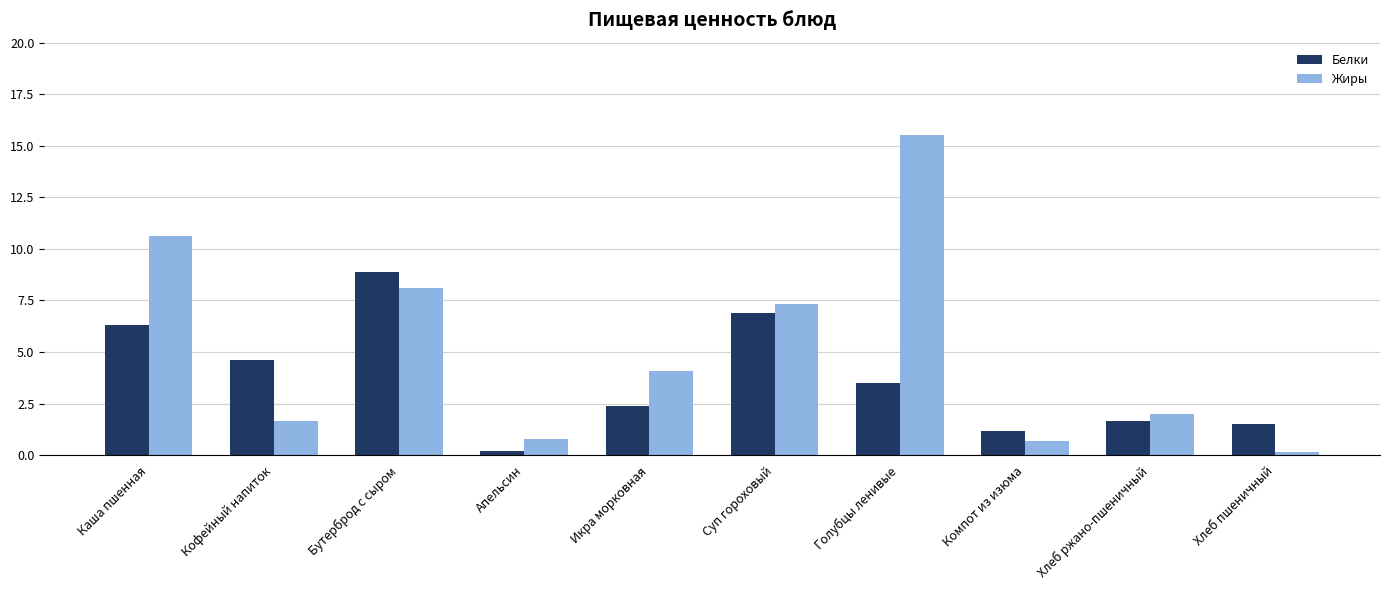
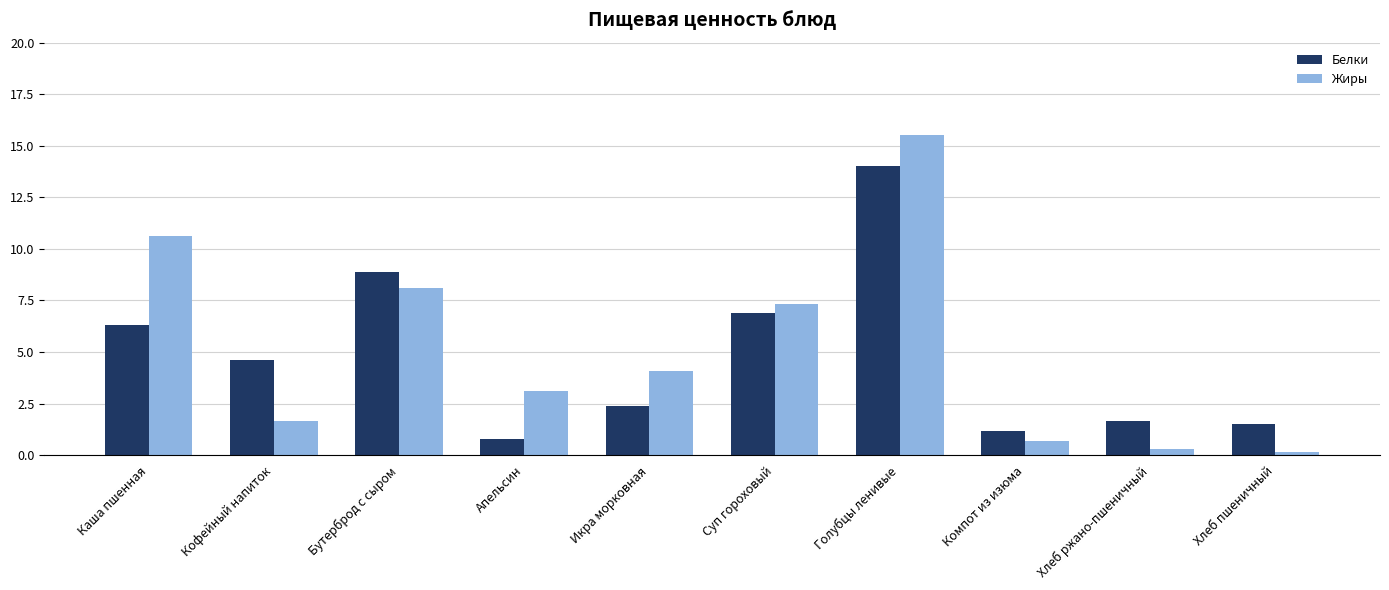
  {
    "Белки": {
      "Каша пшенная": 6.3,
      "Кофейный напиток": 4.6,
      "Бутерброд с сыром": 8.9,
-     "Апельсин": 0.2,
+     "Апельсин": 0.8,
      "Икра морковная": 2.4,
      "Суп гороховый": 6.9,
-     "Голубцы ленивые": 3.5,
+     "Голубцы ленивые": 14.0,
      "Компот из изюма": 1.2,
      "Хлеб ржано-пшеничный": 1.7,
      "Хлеб пшеничный": 1.5
    },
    "Жиры": {
      "Каша пшенная": 10.6,
      "Кофейный напиток": 1.7,
      "Бутерброд с сыром": 8.1,
-     "Апельсин": 0.8,
+     "Апельсин": 3.1,
      "Икра морковная": 4.1,
      "Суп гороховый": 7.3,
      "Голубцы ленивые": 15.5,
      "Компот из изюма": 0.7,
-     "Хлеб ржано-пшеничный": 2.0,
+     "Хлеб ржано-пшеничный": 0.3,
      "Хлеб пшеничный": 0.2
    }
  }
